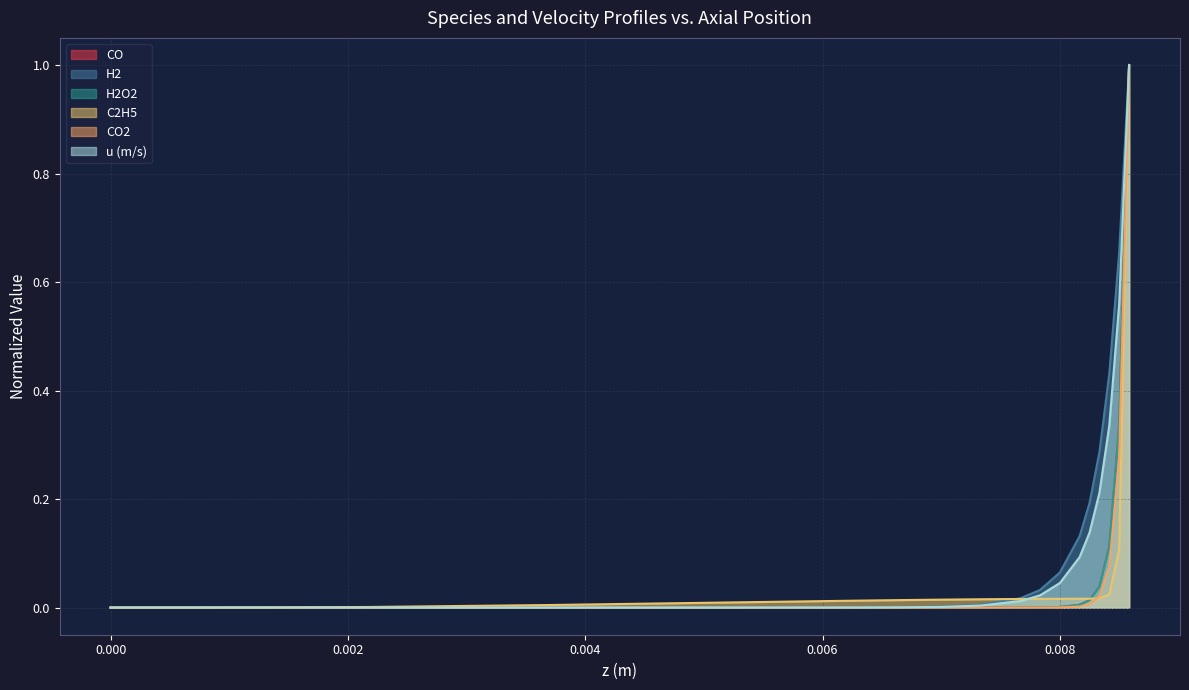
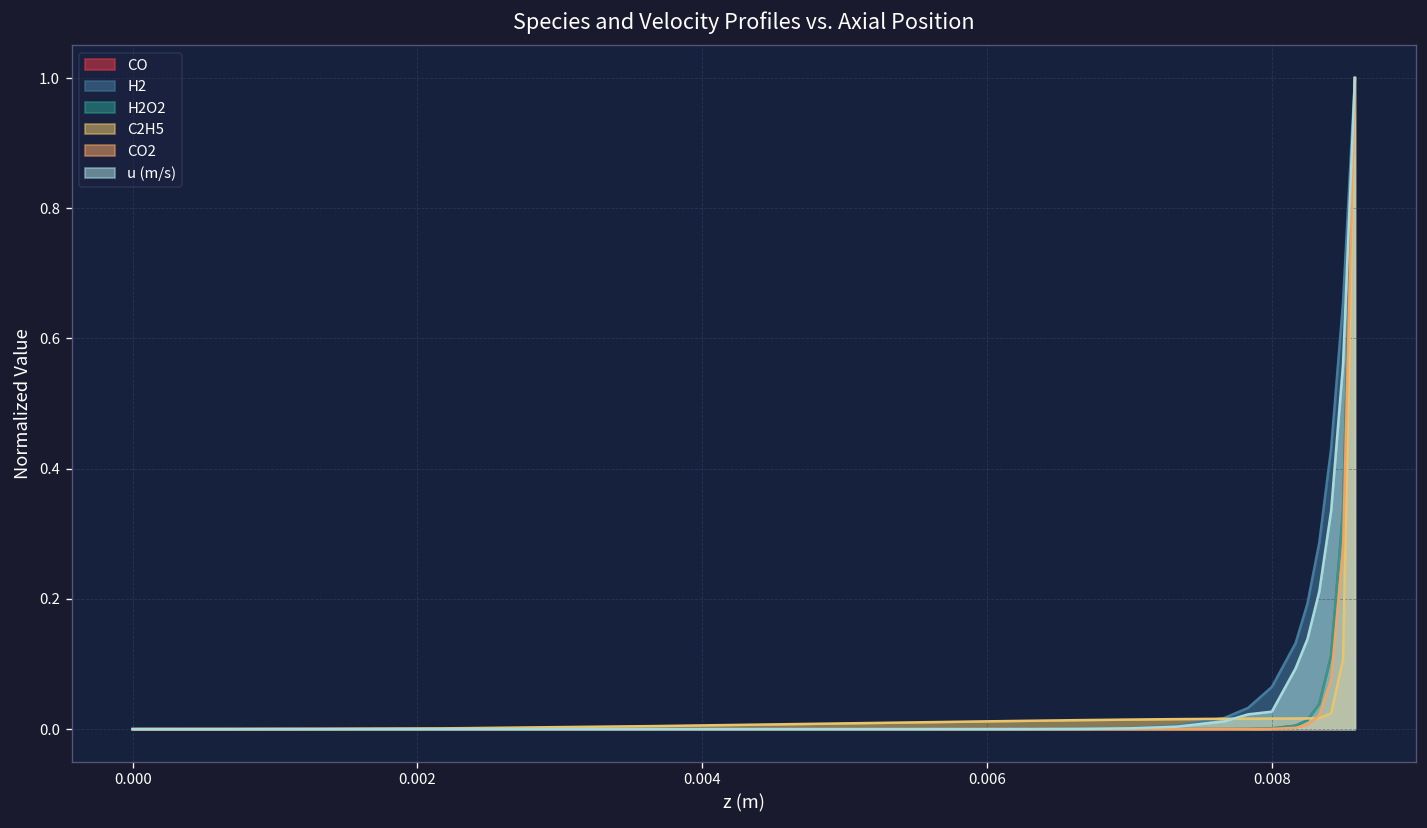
  {
    "u (m/s)": {
-     "0.008": 0.05
+     "0.008": 0.03
    }
  }
